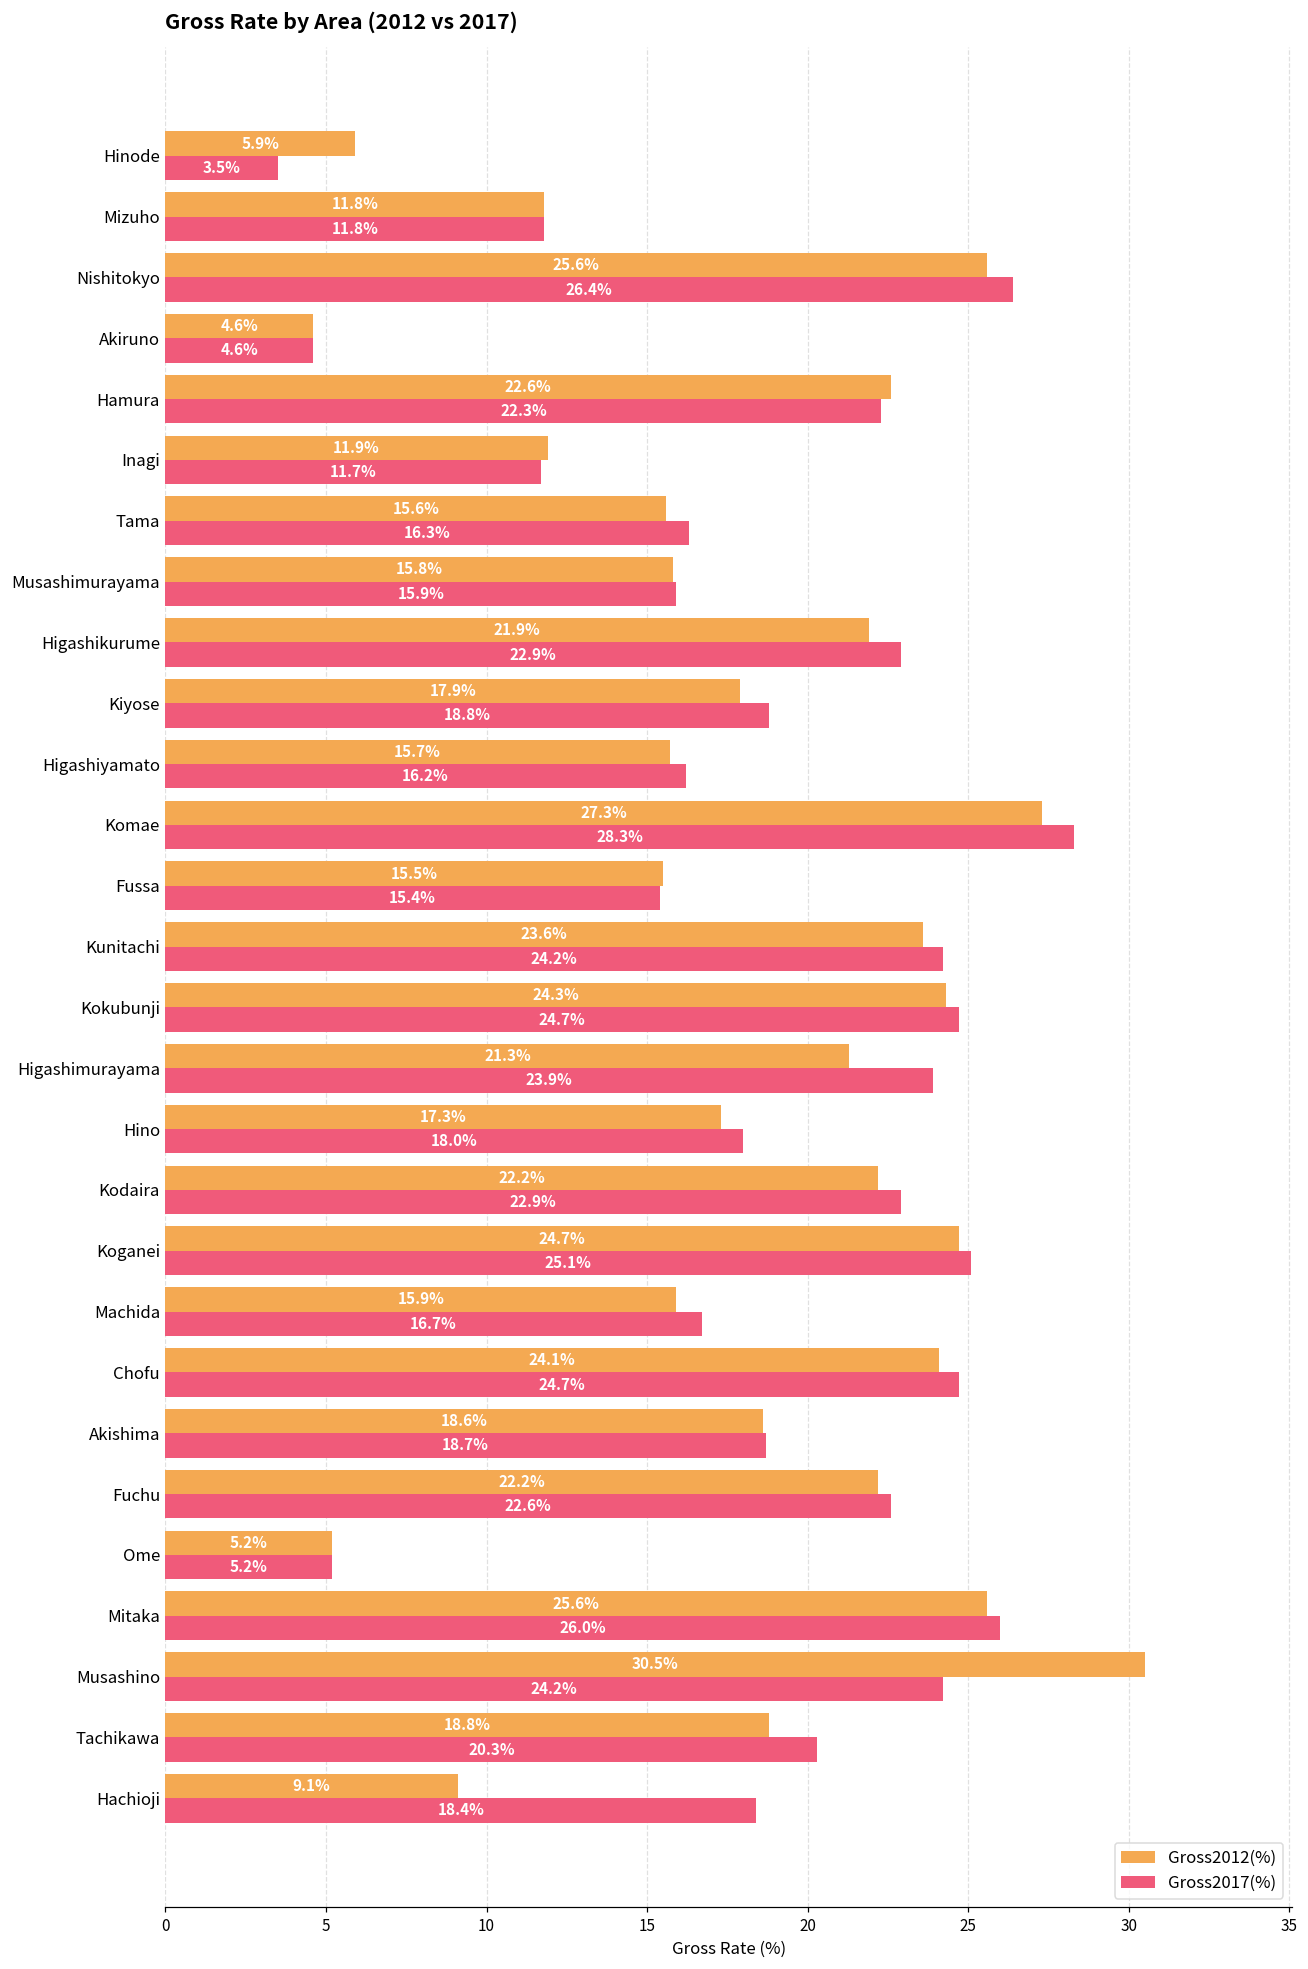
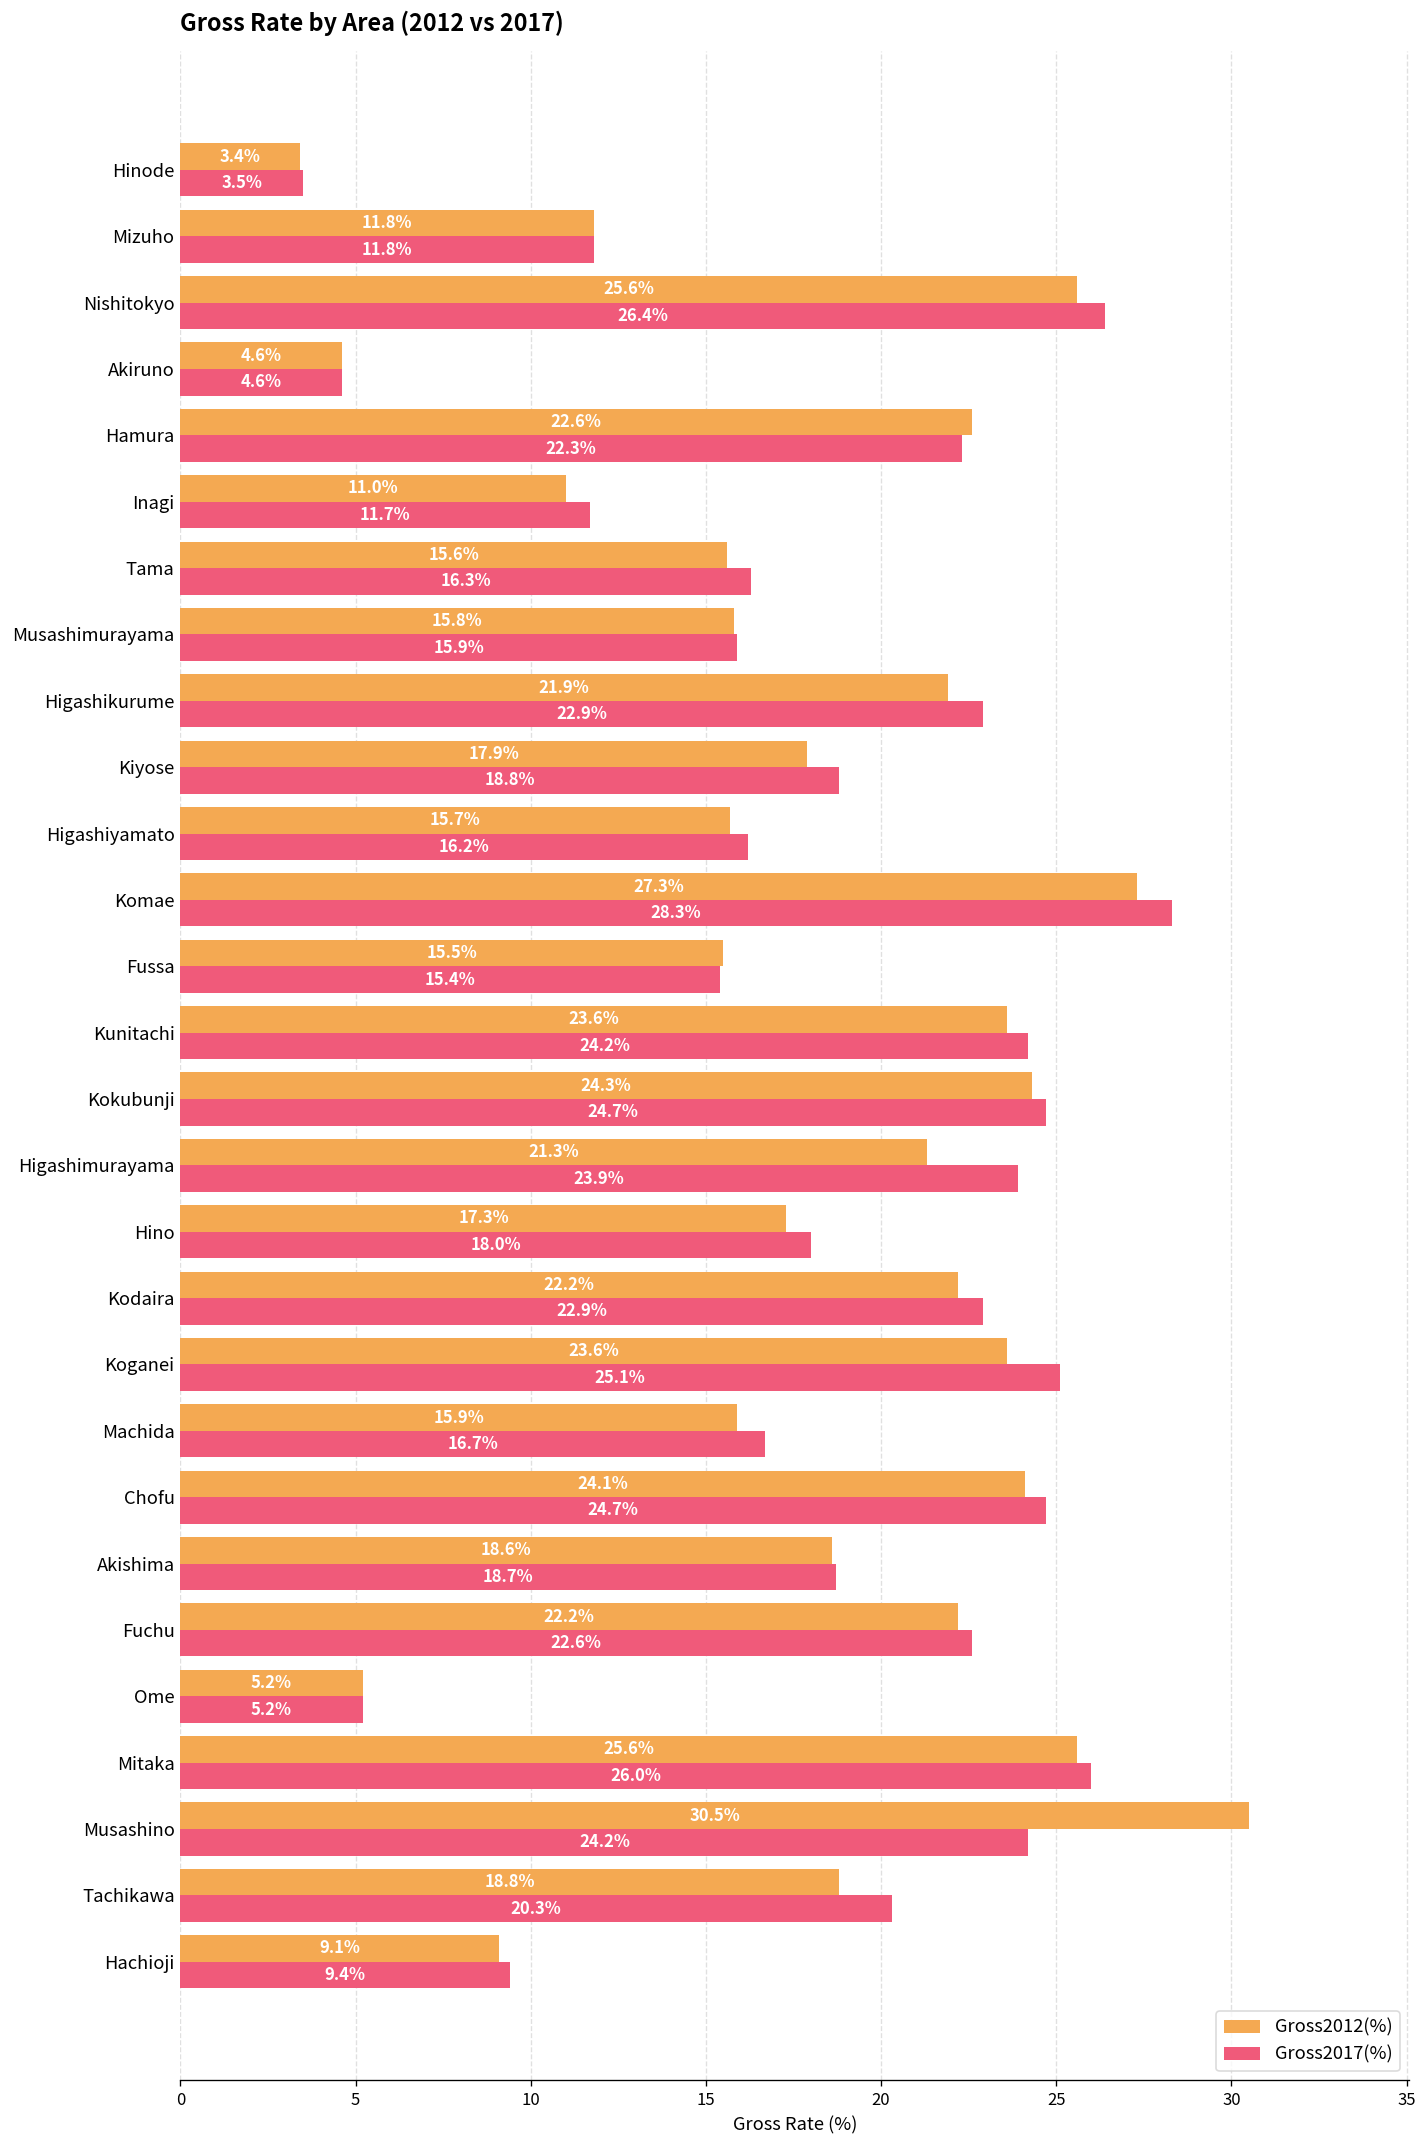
  {
    "Gross2012(%)": {
-     "Hinode": "5.9%",
+     "Hinode": "3.4%",
      "Mizuho": "11.8%",
      "Nishitokyo": "25.6%",
      "Akiruno": "4.6%",
      "Hamura": "22.6%",
-     "Inagi": "11.9%",
+     "Inagi": "11.0%",
      "Tama": "15.6%",
      "Musashimurayama": "15.8%",
      "Higashikurume": "21.9%",
      "Kiyose": "17.9%",
      "Higashiyamato": "15.7%",
      "Komae": "27.3%",
      "Fussa": "15.5%",
      "Kunitachi": "23.6%",
      "Kokubunji": "24.3%",
      "Higashimurayama": "21.3%",
      "Hino": "17.3%",
      "Kodaira": "22.2%",
-     "Koganei": "24.7%",
+     "Koganei": "23.6%",
      "Machida": "15.9%",
      "Chofu": "24.1%",
      "Akishima": "18.6%",
      "Fuchu": "22.2%",
      "Ome": "5.2%",
      "Mitaka": "25.6%",
      "Musashino": "30.5%",
      "Tachikawa": "18.8%",
      "Hachioji": "9.1%"
    },
    "Gross2017(%)": {
      "Hinode": "3.5%",
      "Mizuho": "11.8%",
      "Nishitokyo": "26.4%",
      "Akiruno": "4.6%",
      "Hamura": "22.3%",
      "Inagi": "11.7%",
      "Tama": "16.3%",
      "Musashimurayama": "15.9%",
      "Higashikurume": "22.9%",
      "Kiyose": "18.8%",
      "Higashiyamato": "16.2%",
      "Komae": "28.3%",
      "Fussa": "15.4%",
      "Kunitachi": "24.2%",
      "Kokubunji": "24.7%",
      "Higashimurayama": "23.9%",
      "Hino": "18.0%",
      "Kodaira": "22.9%",
      "Koganei": "25.1%",
      "Machida": "16.7%",
      "Chofu": "24.7%",
      "Akishima": "18.7%",
      "Fuchu": "22.6%",
      "Ome": "5.2%",
      "Mitaka": "26.0%",
      "Musashino": "24.2%",
      "Tachikawa": "20.3%",
-     "Hachioji": "18.4%"
+     "Hachioji": "9.4%"
    }
  }
